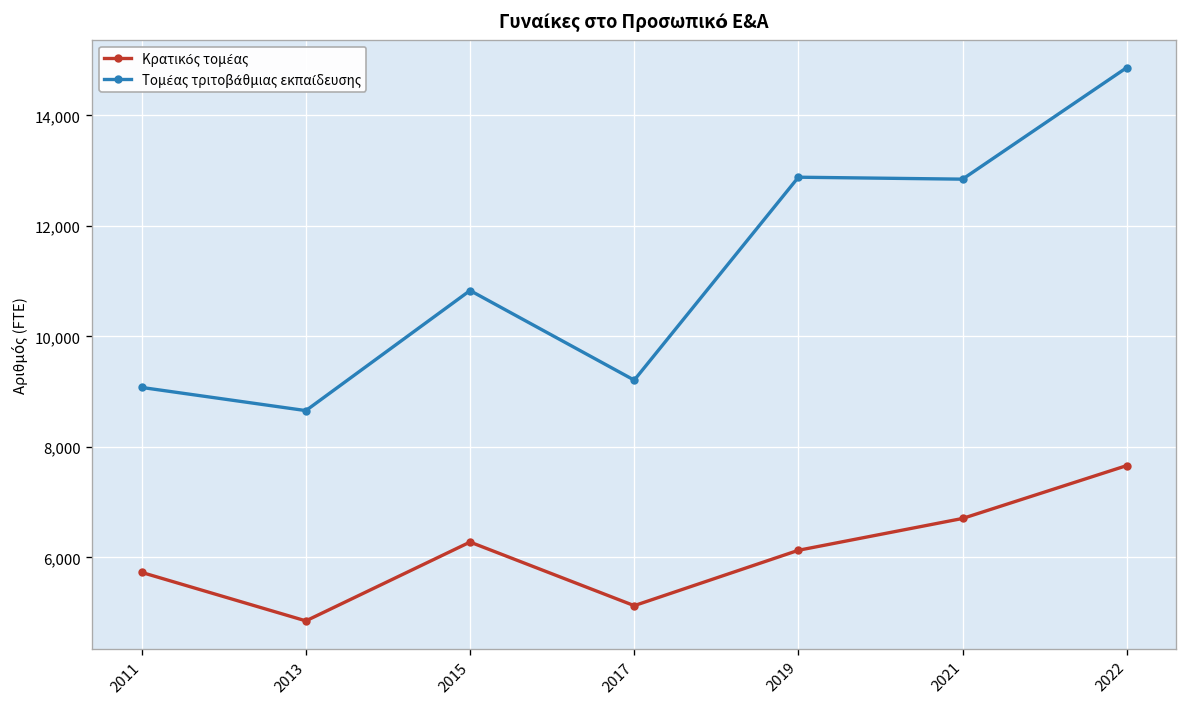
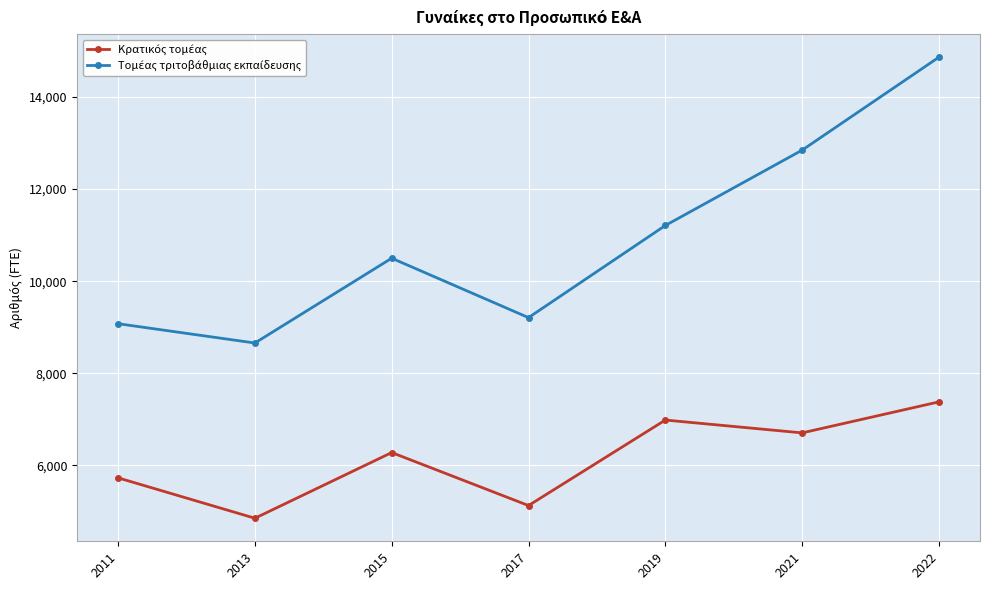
  {
    "Κρατικός τομέας": {
      "2011": "5,700",
      "2013": "4,900",
      "2015": "6,300",
      "2017": "5,100",
-     "2019": "6,100",
+     "2019": "7,000",
      "2021": "6,700",
-     "2022": "7,700"
+     "2022": "7,400"
    },
    "Τομέας τριτοβάθμιας εκπαίδευσης": {
      "2011": "9,100",
      "2013": "8,700",
-     "2015": "10,800",
+     "2015": "10,500",
      "2017": "9,200",
-     "2019": "12,900",
+     "2019": "11,200",
      "2021": "12,800",
      "2022": "14,900"
    }
  }
